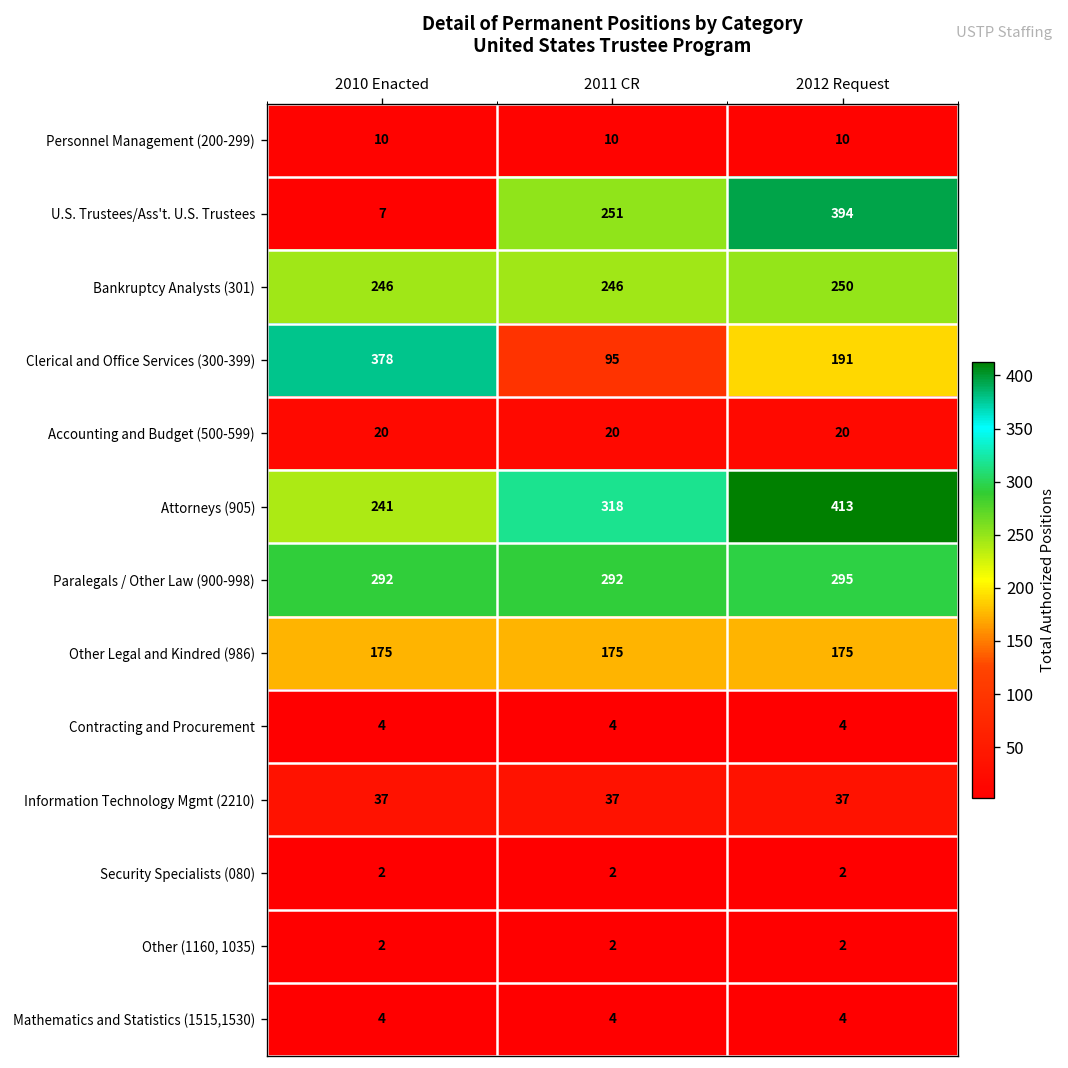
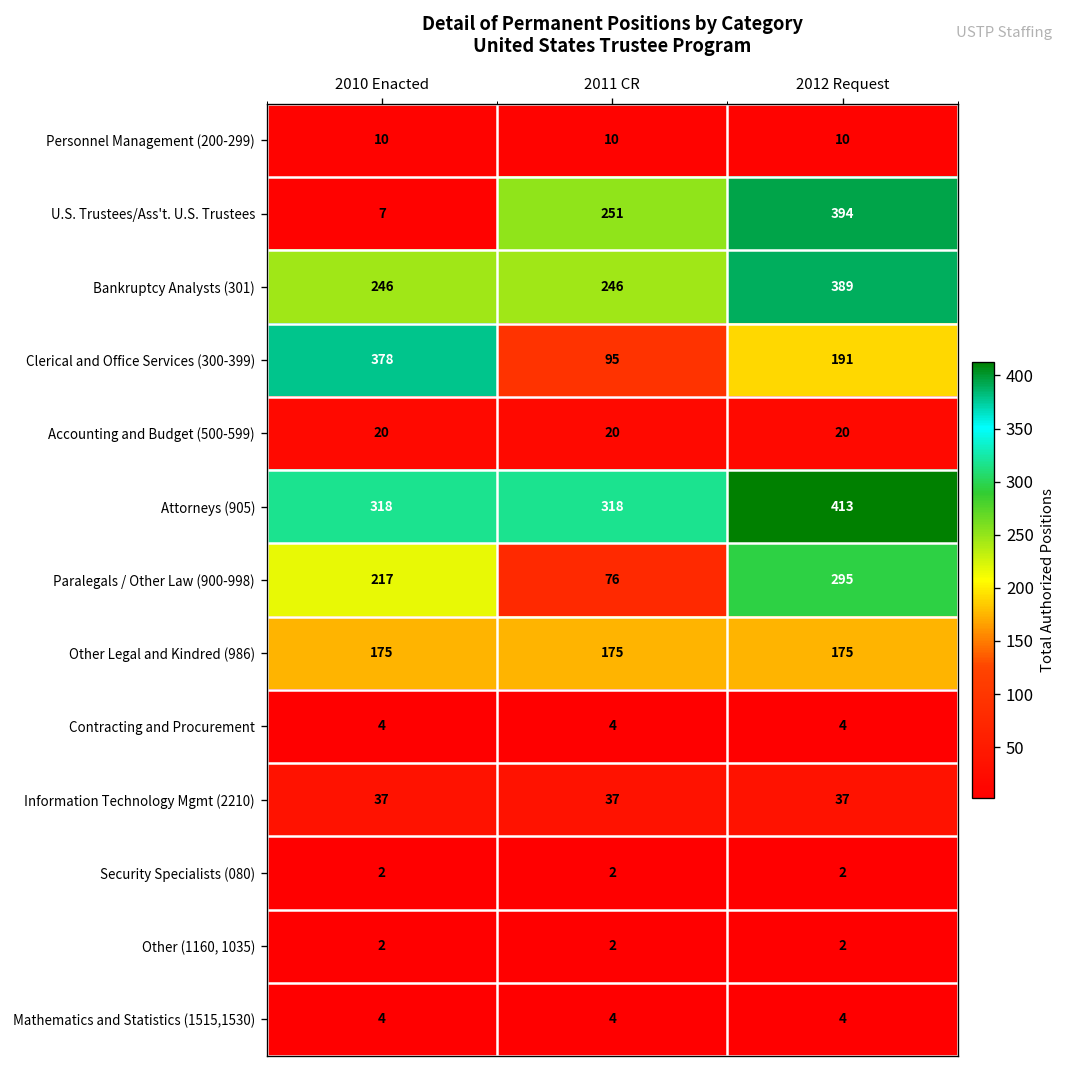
  {
    "Personnel Management (200-299)": {
      "2010 Enacted": 10,
      "2011 CR": 10,
      "2012 Request": 10
    },
    "U.S. Trustees/Ass't. U.S. Trustees": {
      "2010 Enacted": 7,
      "2011 CR": 251,
      "2012 Request": 394
    },
    "Bankruptcy Analysts (301)": {
      "2010 Enacted": 246,
      "2011 CR": 246,
-     "2012 Request": 250
+     "2012 Request": 389
    },
    "Clerical and Office Services (300-399)": {
      "2010 Enacted": 378,
      "2011 CR": 95,
      "2012 Request": 191
    },
    "Accounting and Budget (500-599)": {
      "2010 Enacted": 20,
      "2011 CR": 20,
      "2012 Request": 20
    },
    "Attorneys (905)": {
-     "2010 Enacted": 241,
+     "2010 Enacted": 318,
      "2011 CR": 318,
      "2012 Request": 413
    },
    "Paralegals / Other Law (900-998)": {
-     "2010 Enacted": 292,
-     "2011 CR": 292,
+     "2010 Enacted": 217,
+     "2011 CR": 76,
      "2012 Request": 295
    },
    "Other Legal and Kindred (986)": {
      "2010 Enacted": 175,
      "2011 CR": 175,
      "2012 Request": 175
    },
    "Contracting and Procurement": {
      "2010 Enacted": 4,
      "2011 CR": 4,
      "2012 Request": 4
    },
    "Information Technology Mgmt (2210)": {
      "2010 Enacted": 37,
      "2011 CR": 37,
      "2012 Request": 37
    },
    "Security Specialists (080)": {
      "2010 Enacted": 2,
      "2011 CR": 2,
      "2012 Request": 2
    },
    "Other (1160, 1035)": {
      "2010 Enacted": 2,
      "2011 CR": 2,
      "2012 Request": 2
    },
    "Mathematics and Statistics (1515,1530)": {
      "2010 Enacted": 4,
      "2011 CR": 4,
      "2012 Request": 4
    }
  }
